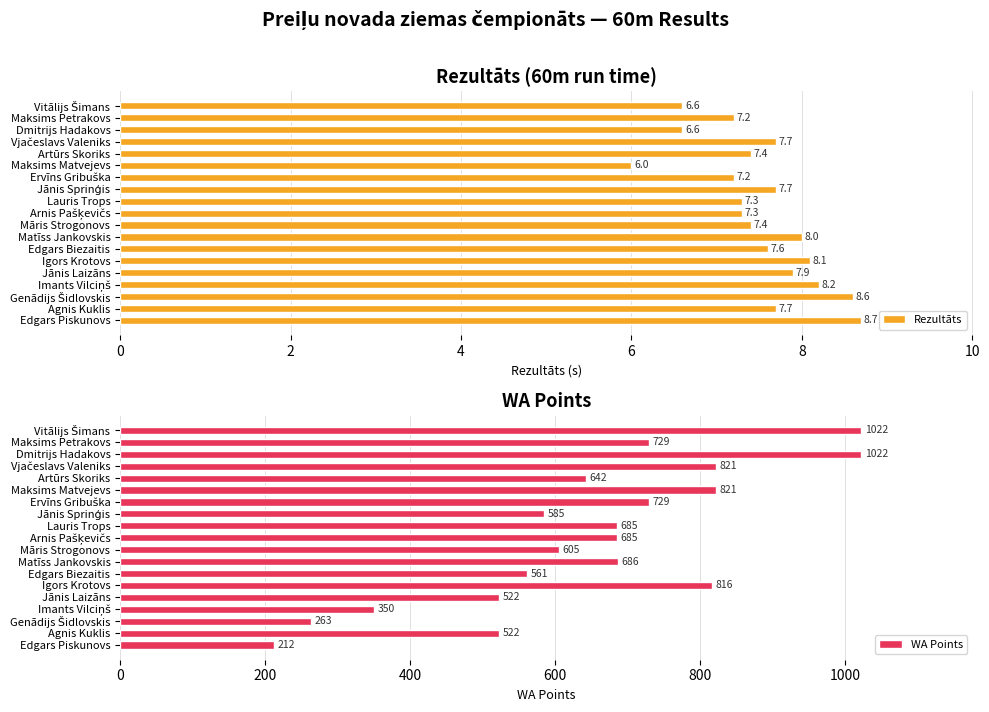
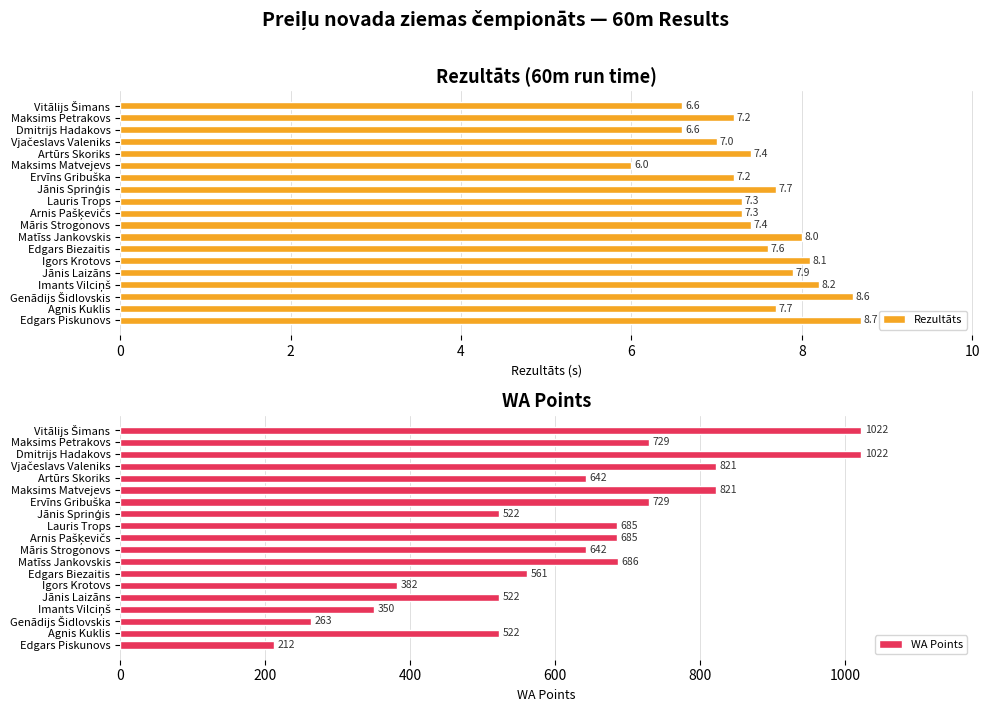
  {
    "Rezultāts (60m run time)": {
      "Vitālijs Šimans": 6.6,
      "Maksims Petrakovs": 7.2,
      "Dmitrijs Hadakovs": 6.6,
-     "Vjačeslavs Valeniks": 7.7,
+     "Vjačeslavs Valeniks": 7.0,
      "Artūrs Skoriks": 7.4,
      "Maksims Matvejevs": 6.0,
      "Ervīns Gribuška": 7.2,
      "Jānis Sprinģis": 7.7,
      "Lauris Trops": 7.3,
      "Arnis Pašķevičs": 7.3,
      "Māris Strogonovs": 7.4,
      "Matīss Jankovskis": 8.0,
      "Edgars Biezaitis": 7.6,
      "Igors Krotovs": 8.1,
      "Jānis Laizāns": 7.9,
      "Imants Vilciņš": 8.2,
      "Genādijs Šidlovskis": 8.6,
      "Agnis Kuklis": 7.7,
      "Edgars Piskunovs": 8.7
    },
    "WA Points": {
      "Vitālijs Šimans": 1022,
      "Maksims Petrakovs": 729,
      "Dmitrijs Hadakovs": 1022,
      "Vjačeslavs Valeniks": 821,
      "Artūrs Skoriks": 642,
      "Maksims Matvejevs": 821,
      "Ervīns Gribuška": 729,
-     "Jānis Sprinģis": 585,
+     "Jānis Sprinģis": 522,
      "Lauris Trops": 685,
      "Arnis Pašķevičs": 685,
-     "Māris Strogonovs": 605,
+     "Māris Strogonovs": 642,
      "Matīss Jankovskis": 686,
      "Edgars Biezaitis": 561,
-     "Igors Krotovs": 816,
+     "Igors Krotovs": 382,
      "Jānis Laizāns": 522,
      "Imants Vilciņš": 350,
      "Genādijs Šidlovskis": 263,
      "Agnis Kuklis": 522,
      "Edgars Piskunovs": 212
    }
  }
